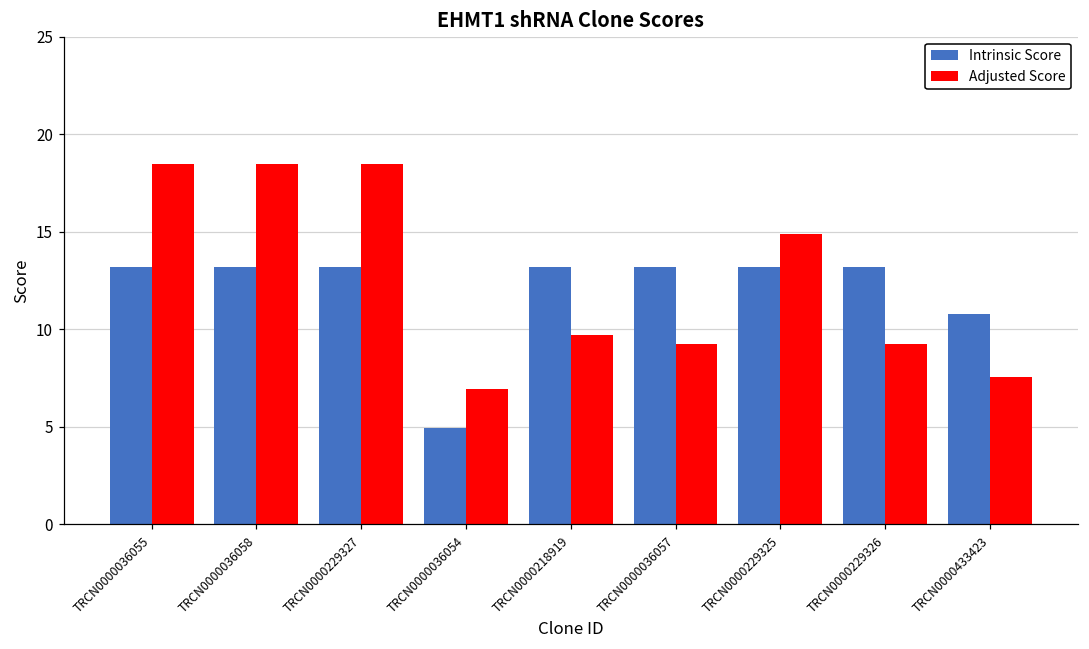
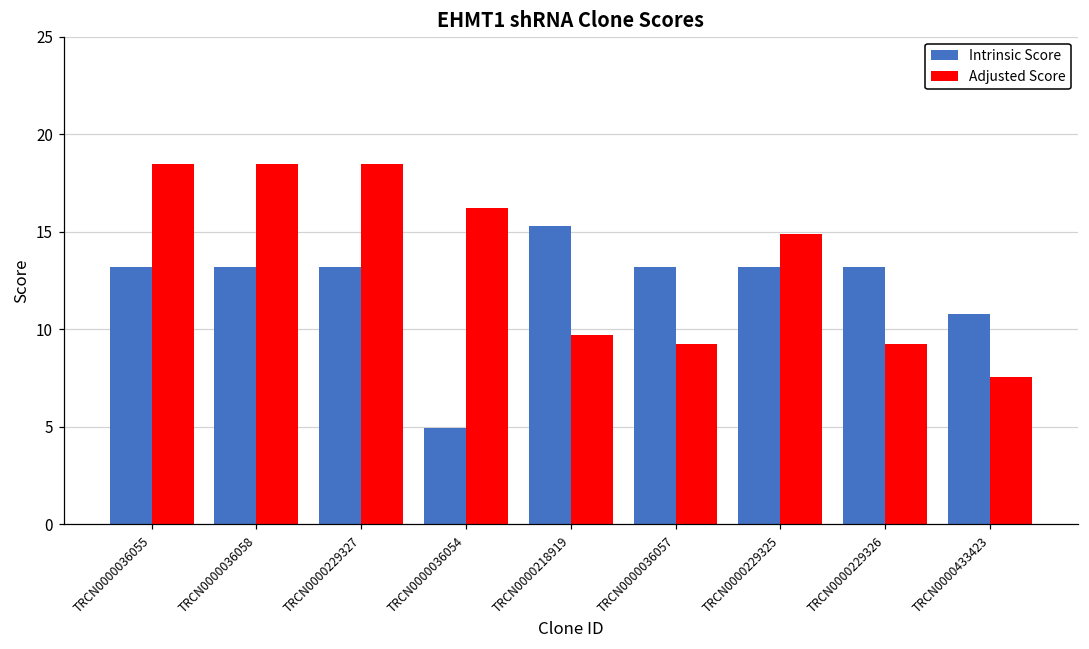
  {
    "Intrinsic Score": {
      "TRCN0000036055": 13.2,
      "TRCN0000036058": 13.2,
      "TRCN0000229327": 13.2,
      "TRCN0000036054": 5.0,
-     "TRCN0000218919": 13.2,
+     "TRCN0000218919": 15.3,
      "TRCN0000036057": 13.2,
      "TRCN0000229325": 13.2,
      "TRCN0000229326": 13.2,
      "TRCN0000433423": 10.8
    },
    "Adjusted Score": {
      "TRCN0000036055": 18.5,
      "TRCN0000036058": 18.5,
      "TRCN0000229327": 18.5,
-     "TRCN0000036054": 6.9,
+     "TRCN0000036054": 16.2,
      "TRCN0000218919": 9.7,
      "TRCN0000036057": 9.2,
      "TRCN0000229325": 14.9,
      "TRCN0000229326": 9.2,
      "TRCN0000433423": 7.6
    }
  }
